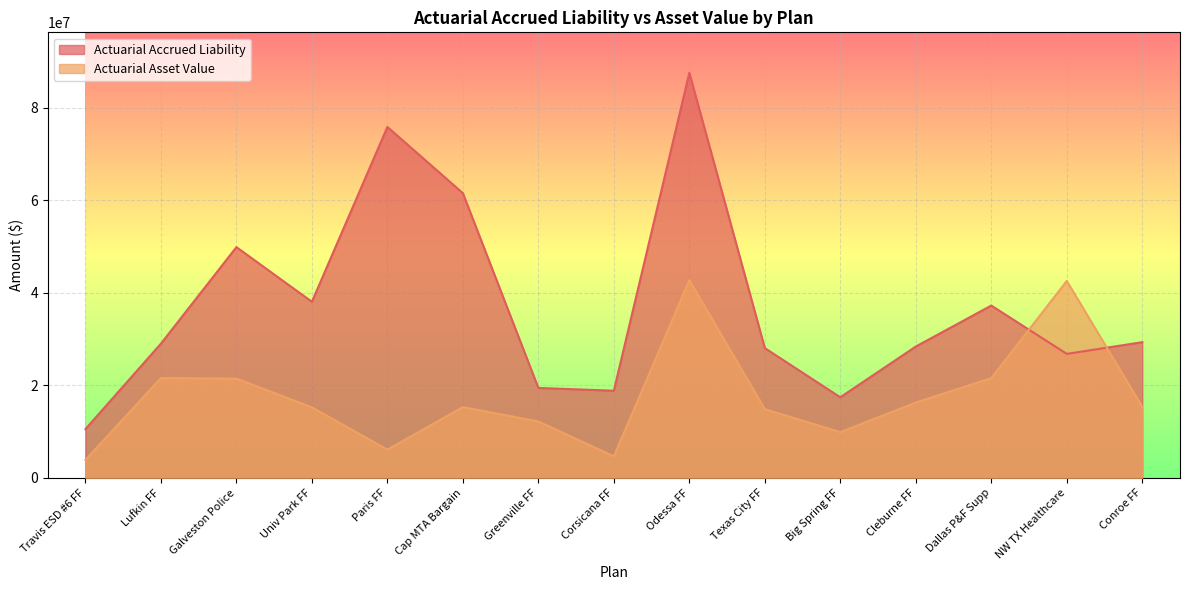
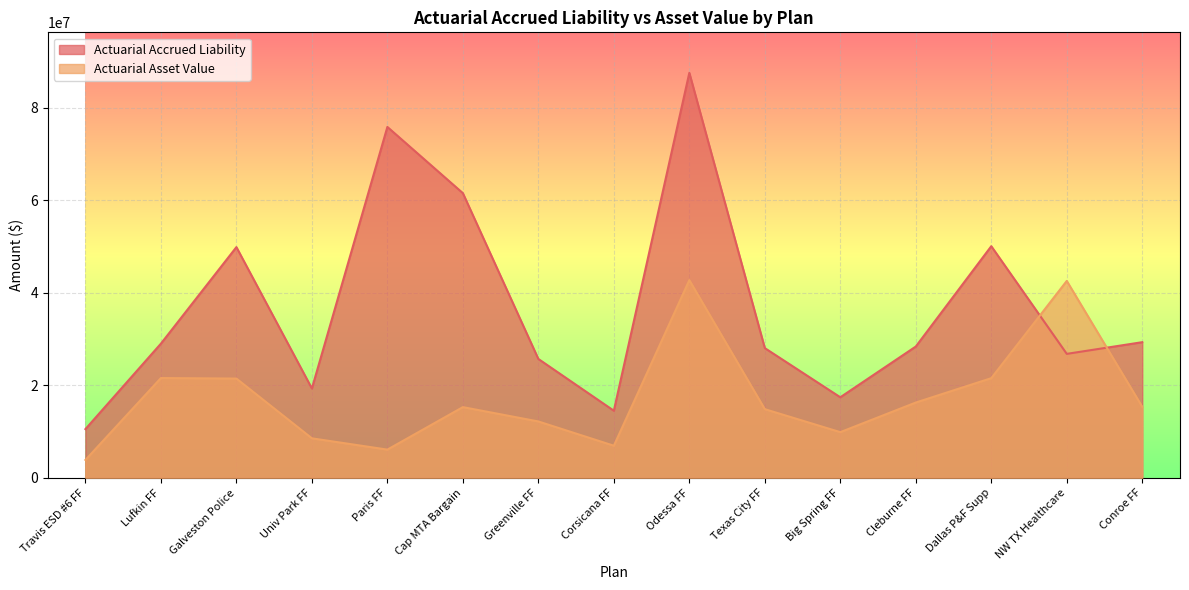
  {
    "Actuarial Accrued Liability": {
      "Travis ESD #6 FF": 11000000,
      "Lufkin FF": 29000000,
      "Galveston Police": 50000000,
-     "Univ Park FF": 38000000,
+     "Univ Park FF": 19000000,
      "Paris FF": 76000000,
      "Cap MTA Bargain": 62000000,
-     "Greenville FF": 19000000,
-     "Corsicana FF": 19000000,
+     "Greenville FF": 26000000,
+     "Corsicana FF": 15000000,
      "Odessa FF": 88000000,
      "Texas City FF": 28000000,
      "Big Spring FF": 17000000,
      "Cleburne FF": 28000000,
-     "Dallas P&F Supp": 37000000,
+     "Dallas P&F Supp": 50000000,
      "NW TX Healthcare": 27000000,
      "Conroe FF": 29000000
    },
    "Actuarial Asset Value": {
      "Travis ESD #6 FF": 4000000,
      "Lufkin FF": 22000000,
      "Galveston Police": 21000000,
-     "Univ Park FF": 15000000,
+     "Univ Park FF": 9000000,
      "Paris FF": 6000000,
      "Cap MTA Bargain": 15000000,
      "Greenville FF": 12000000,
-     "Corsicana FF": 5000000,
+     "Corsicana FF": 7000000,
      "Odessa FF": 43000000,
      "Texas City FF": 15000000,
      "Big Spring FF": 10000000,
      "Cleburne FF": 16000000,
      "Dallas P&F Supp": 22000000,
      "NW TX Healthcare": 43000000,
      "Conroe FF": 15000000
    }
  }
